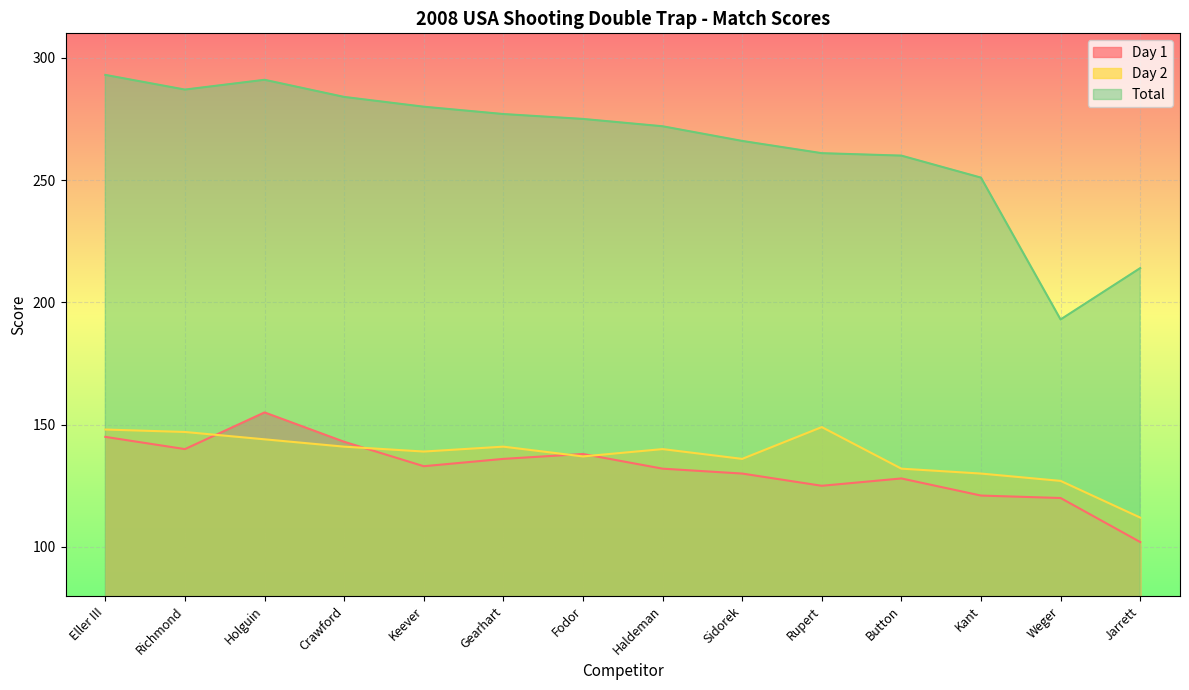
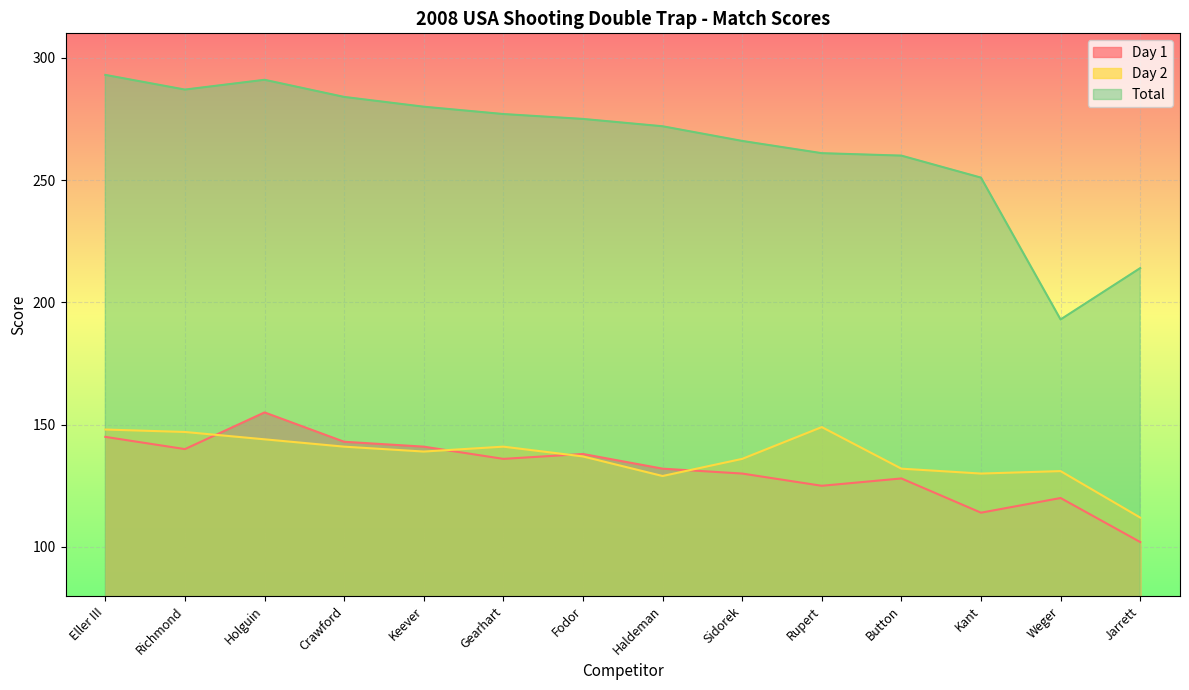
  {
    "Day 1": {
      "Eller III": 145,
      "Richmond": 140,
      "Holguin": 155,
      "Crawford": 143,
-     "Keever": 133,
+     "Keever": 141,
      "Gearhart": 136,
      "Haldeman": 132,
      "Sidorek": 130,
      "Rupert": 125,
      "Button": 128,
-     "Kant": 121,
+     "Kant": 114,
      "Weger": 120,
      "Jarrett": 102
    },
    "Day 2": {
      "Eller III": 148,
      "Richmond": 147,
      "Holguin": 144,
      "Crawford": 141,
      "Keever": 139,
      "Gearhart": 141,
-     "Haldeman": 140,
+     "Haldeman": 129,
      "Sidorek": 136,
      "Rupert": 149,
      "Button": 132,
      "Kant": 130,
-     "Weger": 127,
+     "Weger": 131,
      "Jarrett": 112
    },
    "Total": {
      "Eller III": 293,
      "Richmond": 287,
      "Holguin": 291,
      "Crawford": 284,
      "Keever": 280,
      "Gearhart": 277,
      "Fodor": 275,
      "Haldeman": 272,
      "Sidorek": 266,
      "Rupert": 261,
      "Button": 260,
      "Kant": 251,
      "Weger": 193,
      "Jarrett": 214
    }
  }
